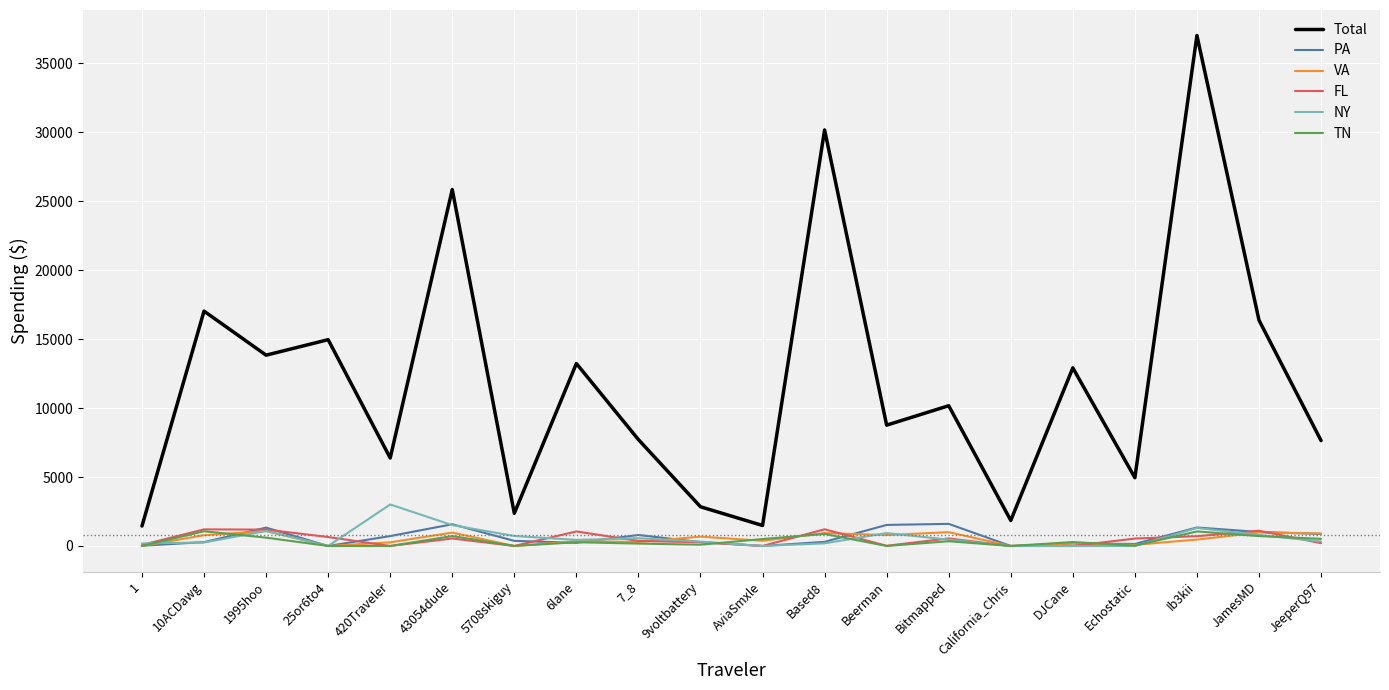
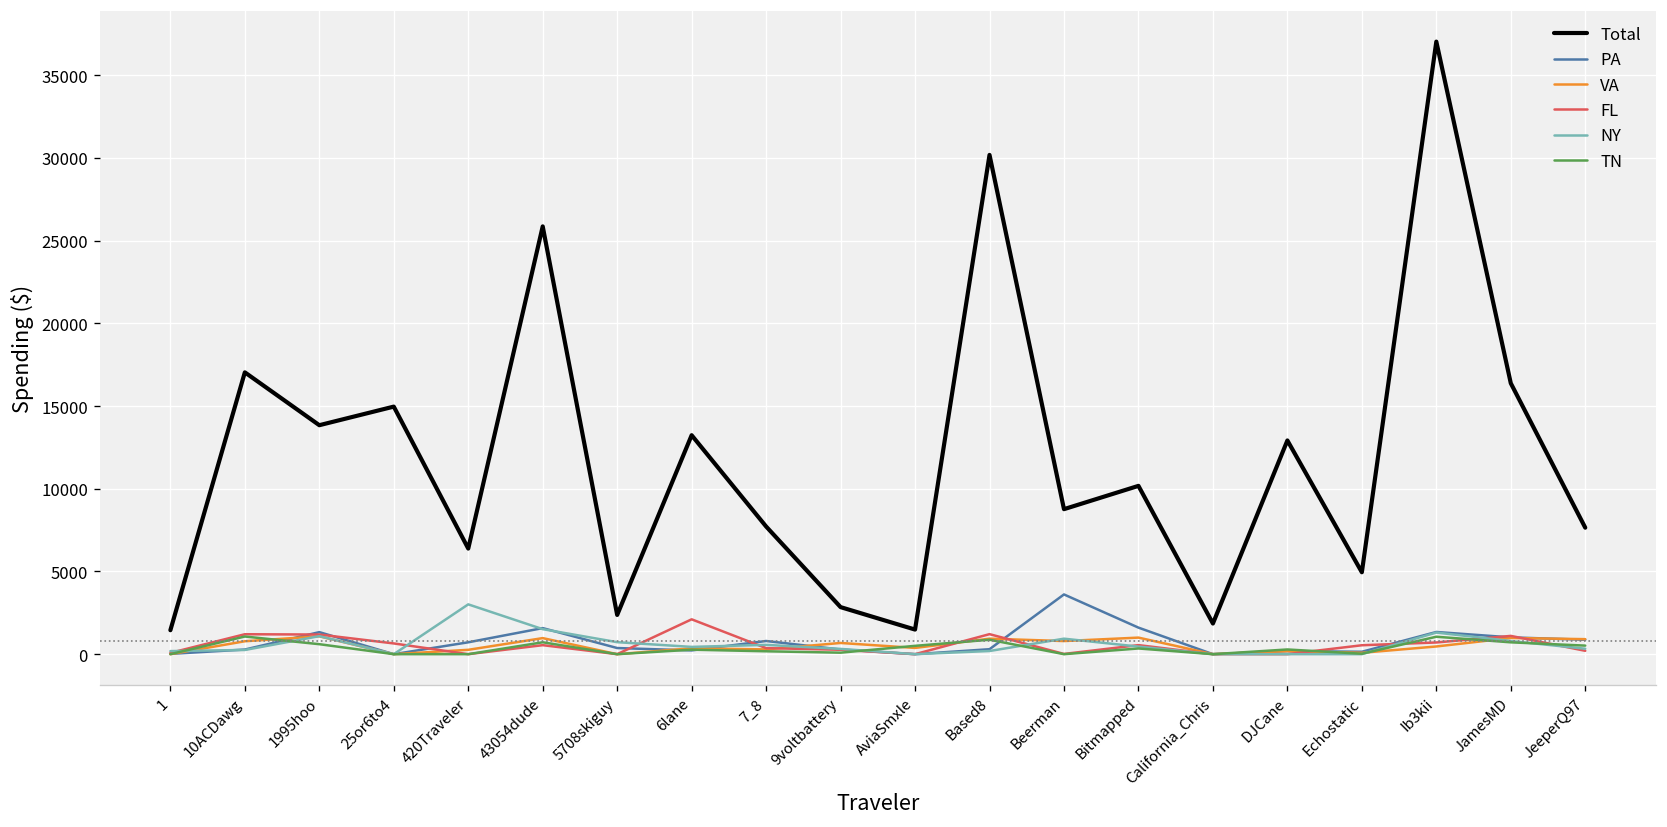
  {
    "Total": {
      "1": 1400,
      "10ACDawg": 17000,
      "1995hoo": 13800,
      "25or6to4": 15000,
      "420Traveler": 6400,
      "43054dude": 25900,
      "5708skiguy": 2400,
      "6lane": 13200,
      "7_8": 7700,
      "9voltbattery": 2800,
      "AviaSmxle": 1500,
      "Based8": 30200,
      "Beerman": 8800,
      "Bitmapped": 10200,
      "California_Chris": 1900,
      "DJCane": 12900,
      "Echostatic": 5000,
      "Ib3kii": 37000,
      "JamesMD": 16400,
      "JeeperQ97": 7600
    },
    "PA": {
      "420Traveler": 700,
      "5708skiguy": 400,
      "7_8": 800,
-     "Beerman": 1500,
+     "Beerman": 3600,
      "Bitmapped": 1600
    },
    "VA": {
      "10ACDawg": 800,
      "420Traveler": 300,
      "43054dude": 1000,
      "9voltbattery": 700,
      "Bitmapped": 1000,
      "Ib3kii": 500
    },
    "FL": {
      "25or6to4": 600,
-     "6lane": 1100,
+     "6lane": 2100,
      "Based8": 1200,
      "Echostatic": 500,
      "Ib3kii": 700
    },
    "NY": {
      "420Traveler": 3000,
      "5708skiguy": 700,
      "7_8": 600
    },
    "TN": {
      "1995hoo": 600,
      "Ib3kii": 1100,
      "JeeperQ97": 500
    }
  }
